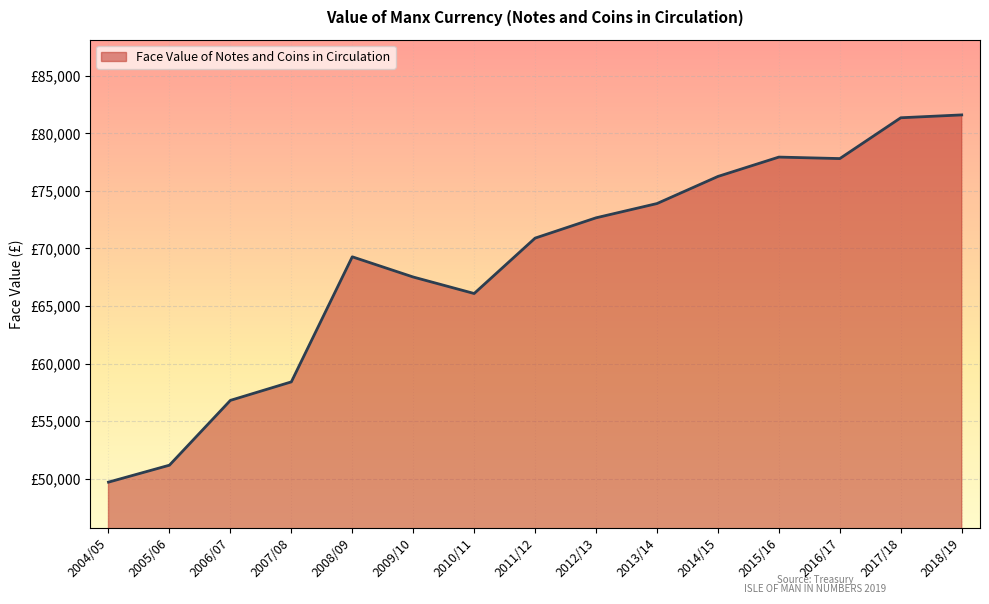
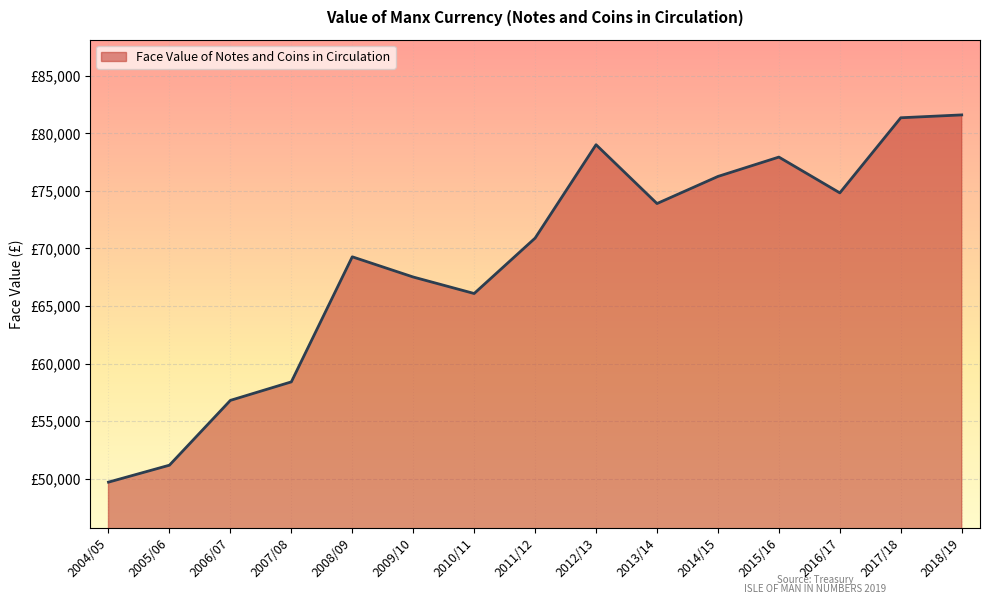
  {
    "2004/05": "£49,700",
    "2005/06": "£51,200",
    "2006/07": "£56,800",
    "2007/08": "£58,400",
    "2008/09": "£69,300",
    "2009/10": "£67,500",
    "2010/11": "£66,100",
    "2011/12": "£70,900",
-   "2012/13": "£72,700",
+   "2012/13": "£79,000",
    "2013/14": "£73,900",
    "2014/15": "£76,300",
    "2015/16": "£77,900",
-   "2016/17": "£77,800",
+   "2016/17": "£74,800",
    "2017/18": "£81,400",
    "2018/19": "£81,600"
  }
